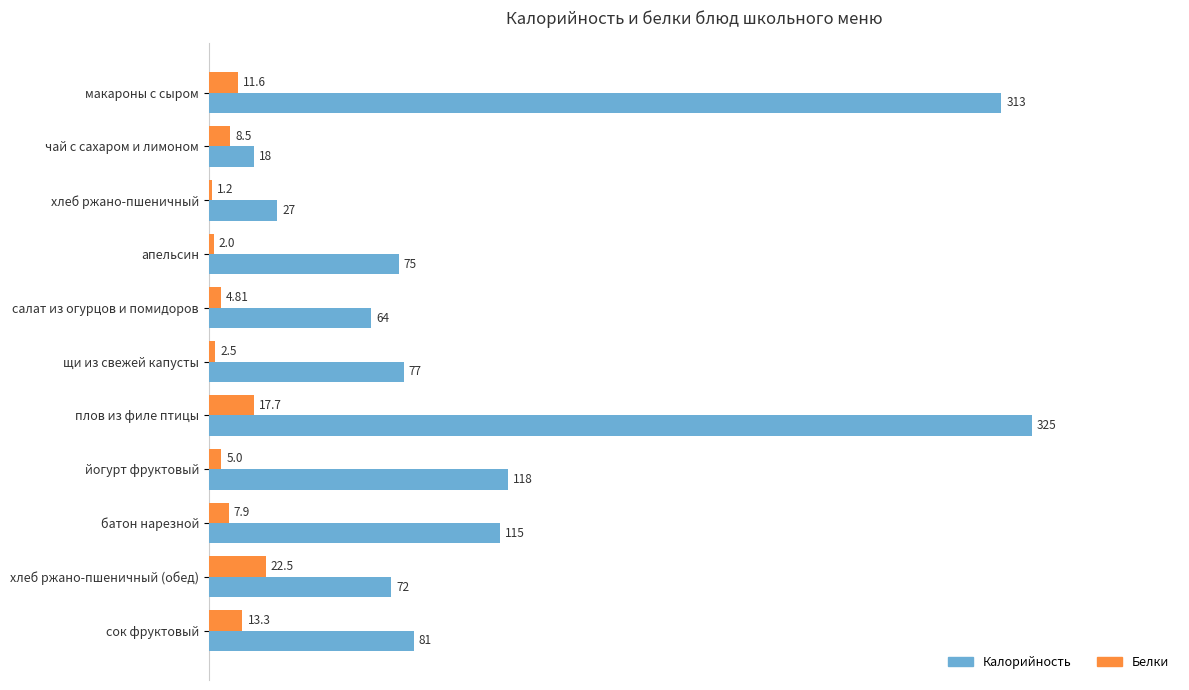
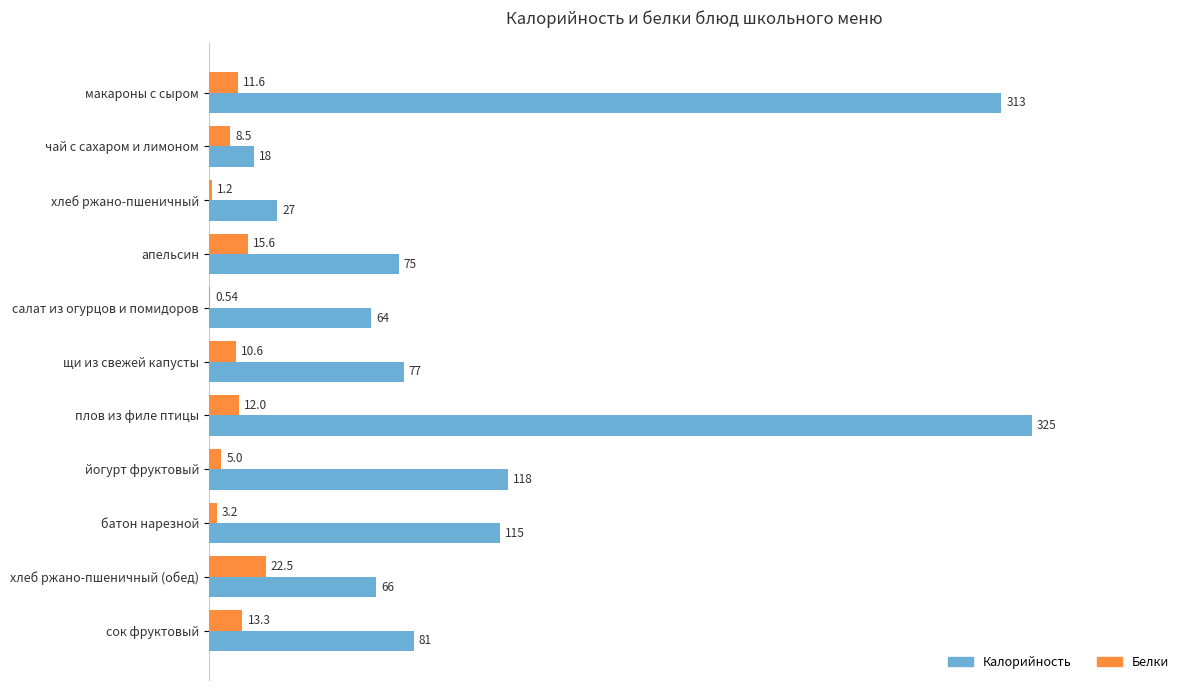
  {
    "Калорийность": {
      "макароны с сыром": 313,
      "чай с сахаром и лимоном": 18,
      "хлеб ржано-пшеничный": 27,
      "апельсин": 75,
      "салат из огурцов и помидоров": 64,
      "щи из свежей капусты": 77,
      "плов из филе птицы": 325,
      "йогурт фруктовый": 118,
      "батон нарезной": 115,
-     "хлеб ржано-пшеничный (обед)": 72,
+     "хлеб ржано-пшеничный (обед)": 66,
      "сок фруктовый": 81
    },
    "Белки": {
      "макароны с сыром": 11.6,
      "чай с сахаром и лимоном": 8.5,
      "хлеб ржано-пшеничный": 1.2,
-     "апельсин": 2.0,
-     "салат из огурцов и помидоров": 4.81,
-     "щи из свежей капусты": 2.5,
-     "плов из филе птицы": 17.7,
+     "апельсин": 15.6,
+     "салат из огурцов и помидоров": 0.54,
+     "щи из свежей капусты": 10.6,
+     "плов из филе птицы": 12.0,
      "йогурт фруктовый": 5.0,
-     "батон нарезной": 7.9,
+     "батон нарезной": 3.2,
      "хлеб ржано-пшеничный (обед)": 22.5,
      "сок фруктовый": 13.3
    }
  }
